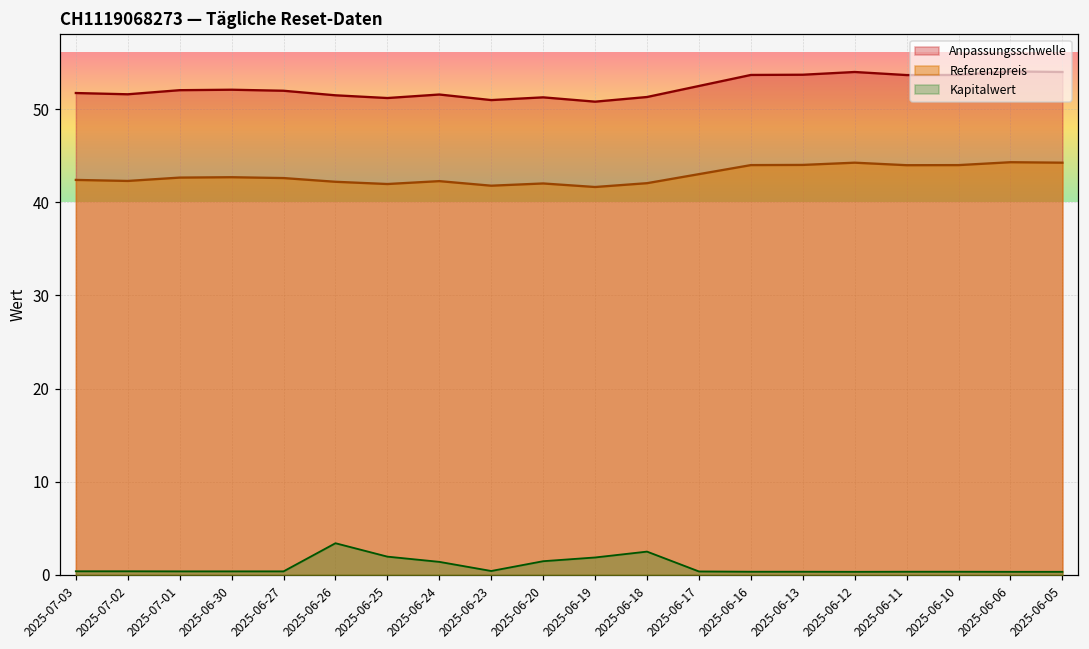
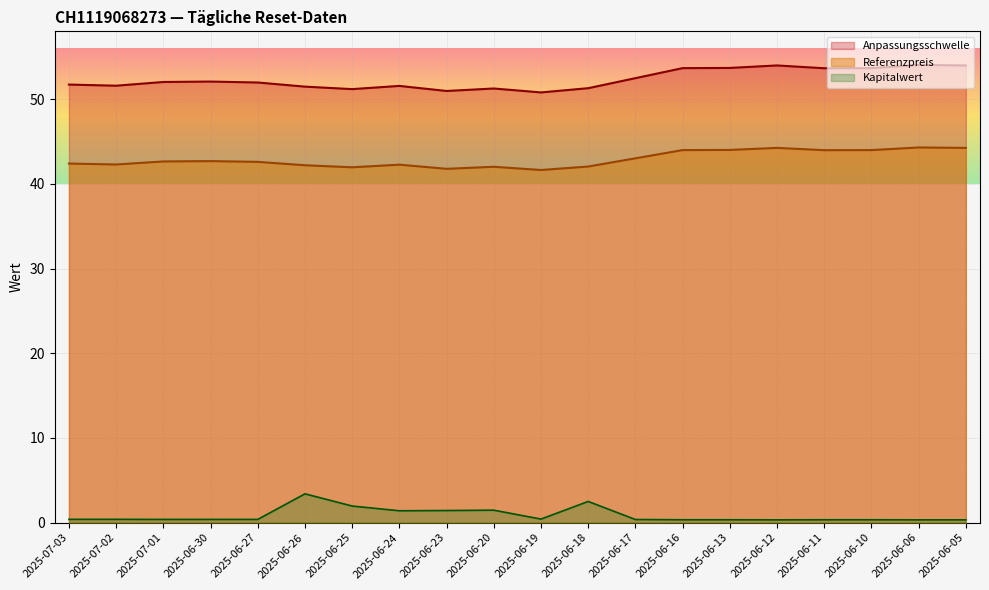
  {
    "Kapitalwert": {
      "2025-07-03": 0,
      "2025-07-02": 0,
      "2025-07-01": 0,
      "2025-06-30": 0,
      "2025-06-27": 0,
      "2025-06-26": 3,
      "2025-06-25": 2,
      "2025-06-24": 1,
-     "2025-06-23": 0,
+     "2025-06-23": 1,
      "2025-06-20": 1,
-     "2025-06-19": 2,
+     "2025-06-19": 0,
      "2025-06-18": 3,
      "2025-06-17": 0,
      "2025-06-16": 0,
      "2025-06-13": 0,
      "2025-06-12": 0,
      "2025-06-11": 0,
      "2025-06-10": 0,
      "2025-06-06": 0,
      "2025-06-05": 0
    }
  }
